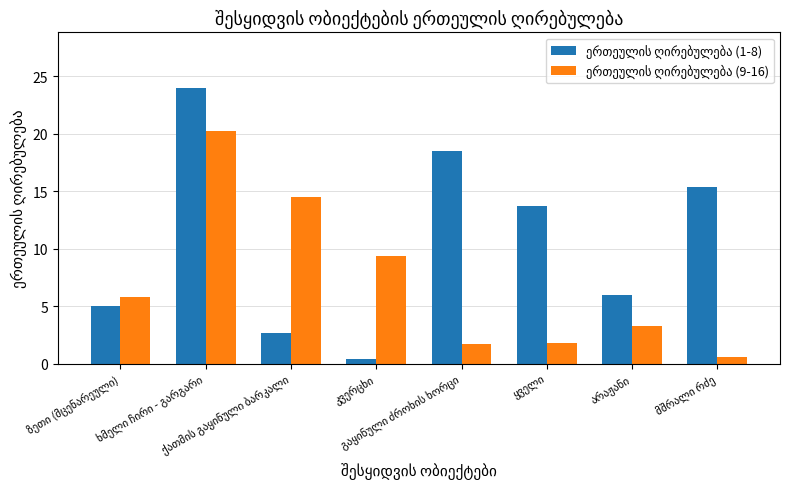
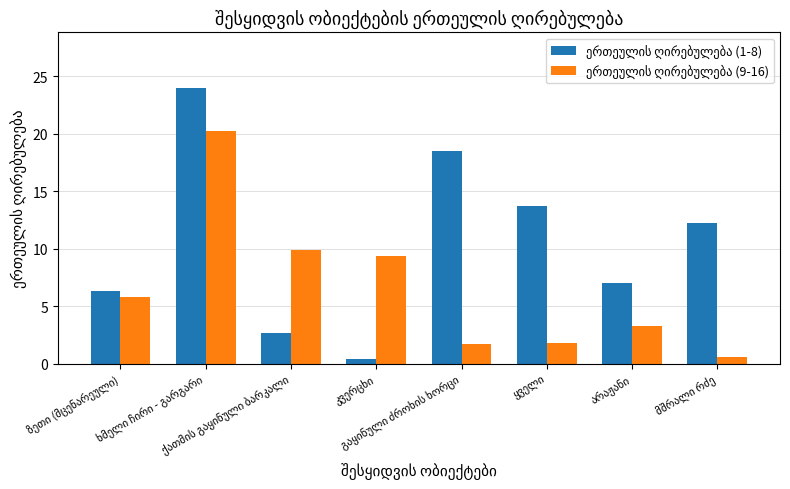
  {
    "ერთეულის ღირებულება (1-8)": {
-     "ზეთი (მცენარეული)": 5.0,
+     "ზეთი (მცენარეული)": 6.3,
      "ხმელი ჩირი - გარგარი": 24.0,
      "ქათმის გაყინული ბარკალი": 2.7,
      "კვერცხი": 0.4,
      "გაყინული ძროხის ხორცი": 18.5,
      "ყველი": 13.7,
-     "არაჟანი": 6,
-     "მშრალი რძე": 15.4
+     "არაჟანი": 7,
+     "მშრალი რძე": 12.2
    },
    "ერთეულის ღირებულება (9-16)": {
      "ზეთი (მცენარეული)": 5.8,
      "ხმელი ჩირი - გარგარი": 20.2,
-     "ქათმის გაყინული ბარკალი": 14.5,
+     "ქათმის გაყინული ბარკალი": 9.9,
      "კვერცხი": 9.4,
      "გაყინული ძროხის ხორცი": 1.8,
      "ყველი": 1.8,
      "არაჟანი": 3.3,
      "მშრალი რძე": 0.6
    }
  }
